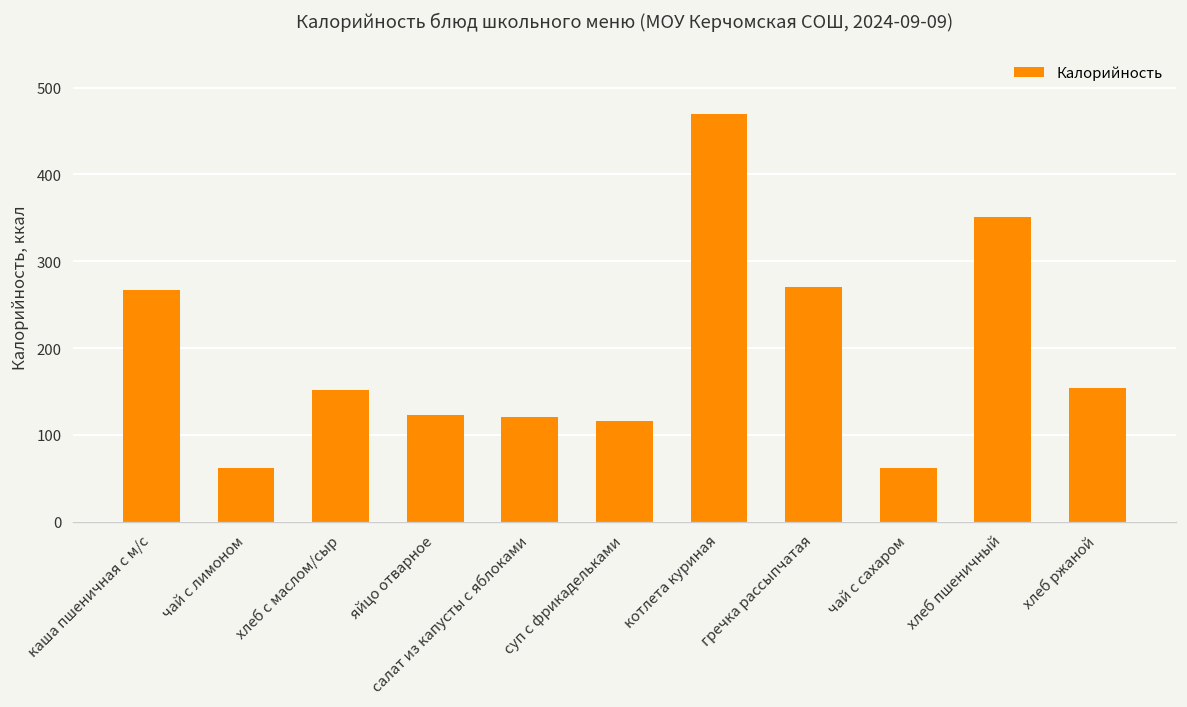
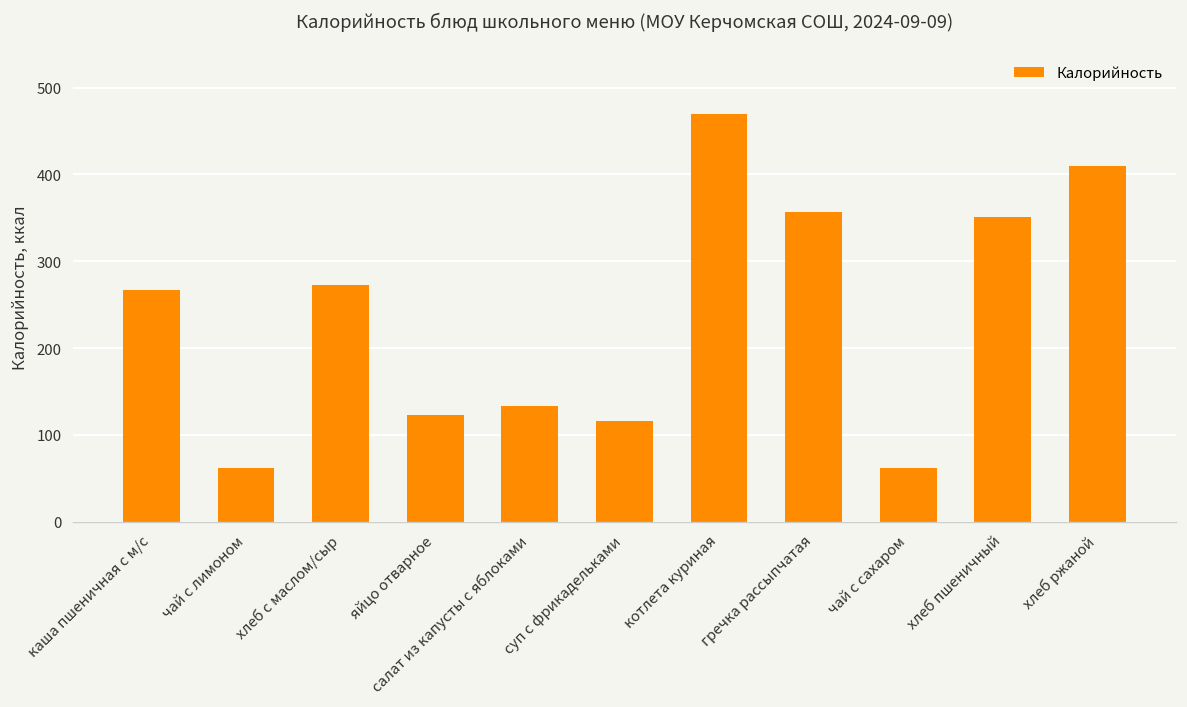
  {
    "каша пшеничная с м/с": 270,
    "чай с лимоном": 60,
-   "хлеб с маслом/сыр": 150,
+   "хлеб с маслом/сыр": 270,
    "яйцо отварное": 120,
-   "салат из капусты с яблоками": 120,
+   "салат из капусты с яблоками": 130,
    "суп с фрикадельками": 120,
    "котлета куриная": 470,
-   "гречка рассыпчатая": 270,
+   "гречка рассыпчатая": 360,
    "чай с сахаром": 60,
    "хлеб пшеничный": 350,
-   "хлеб ржаной": 150
+   "хлеб ржаной": 410
  }
